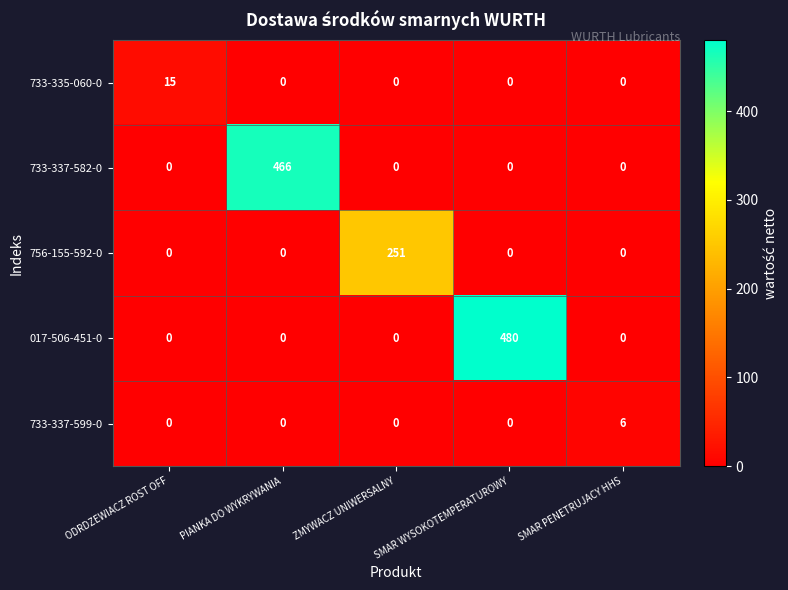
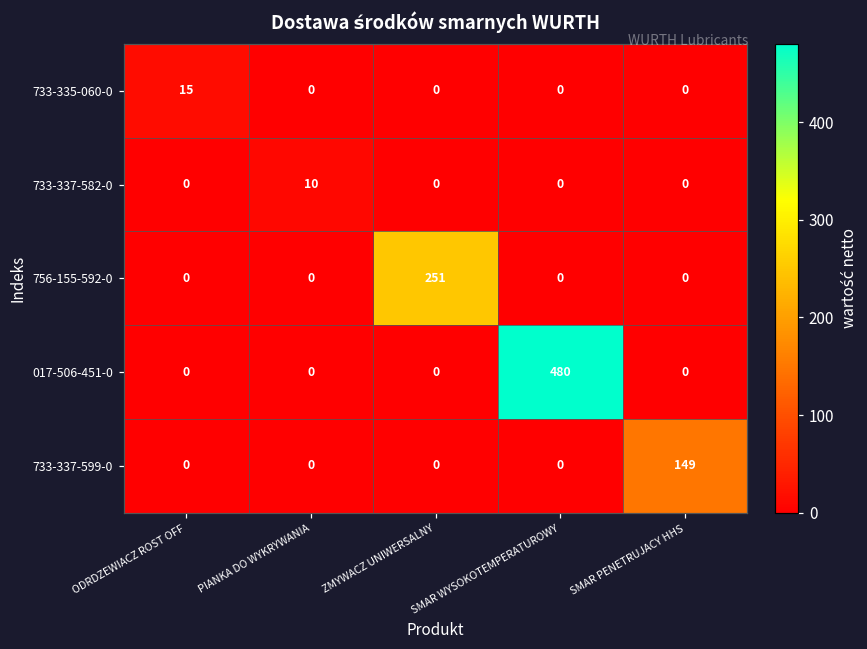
  {
    "733-335-060-0": {
      "ODRDZEWIACZ ROST OFF": 15,
      "PIANKA DO WYKRYWANIA": 0,
      "ZMYWACZ UNIWERSALNY": 0,
      "SMAR WYSOKOTEMPERATUROWY": 0,
      "SMAR PENETRUJACY HHS": 0
    },
    "733-337-582-0": {
      "ODRDZEWIACZ ROST OFF": 0,
-     "PIANKA DO WYKRYWANIA": 466,
+     "PIANKA DO WYKRYWANIA": 10,
      "ZMYWACZ UNIWERSALNY": 0,
      "SMAR WYSOKOTEMPERATUROWY": 0,
      "SMAR PENETRUJACY HHS": 0
    },
    "756-155-592-0": {
      "ODRDZEWIACZ ROST OFF": 0,
      "PIANKA DO WYKRYWANIA": 0,
      "ZMYWACZ UNIWERSALNY": 251,
      "SMAR WYSOKOTEMPERATUROWY": 0,
      "SMAR PENETRUJACY HHS": 0
    },
    "017-506-451-0": {
      "ODRDZEWIACZ ROST OFF": 0,
      "PIANKA DO WYKRYWANIA": 0,
      "ZMYWACZ UNIWERSALNY": 0,
      "SMAR WYSOKOTEMPERATUROWY": 480,
      "SMAR PENETRUJACY HHS": 0
    },
    "733-337-599-0": {
      "ODRDZEWIACZ ROST OFF": 0,
      "PIANKA DO WYKRYWANIA": 0,
      "ZMYWACZ UNIWERSALNY": 0,
      "SMAR WYSOKOTEMPERATUROWY": 0,
-     "SMAR PENETRUJACY HHS": 6
+     "SMAR PENETRUJACY HHS": 149
    }
  }
